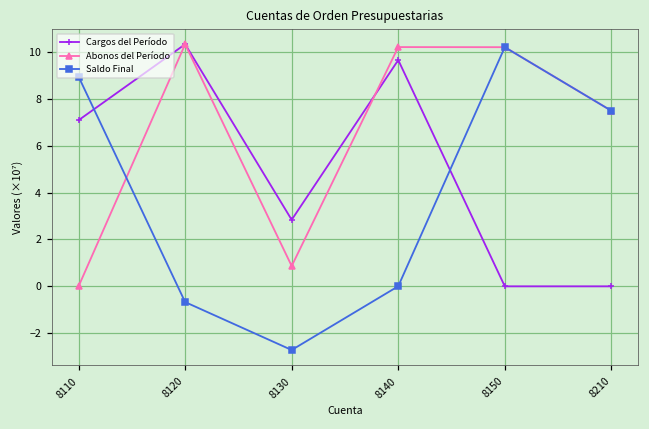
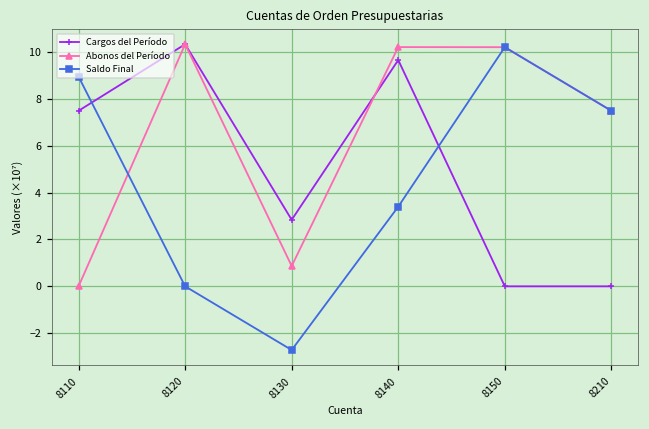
  {
    "Cargos del Período": {
-     "8110": 7.1,
+     "8110": 7.5,
      "8130": 2.8,
      "8140": 9.7,
      "8150": 0.0,
      "8210": 0.0
    },
    "Abonos del Período": {
      "8110": 0.0,
      "8130": 0.9,
      "8140": 10.2
    },
    "Saldo Final": {
-     "8120": -0.7,
+     "8120": 0.0,
      "8130": -2.7,
-     "8140": 0.0
+     "8140": 3.4
    }
  }
